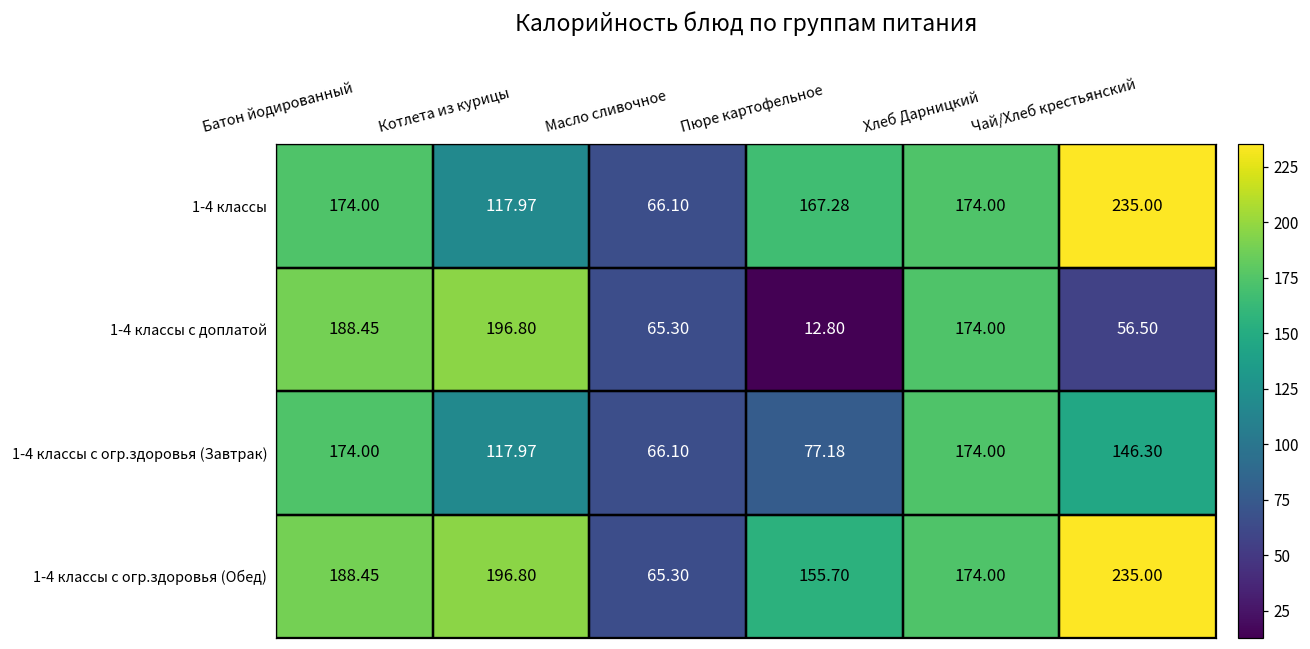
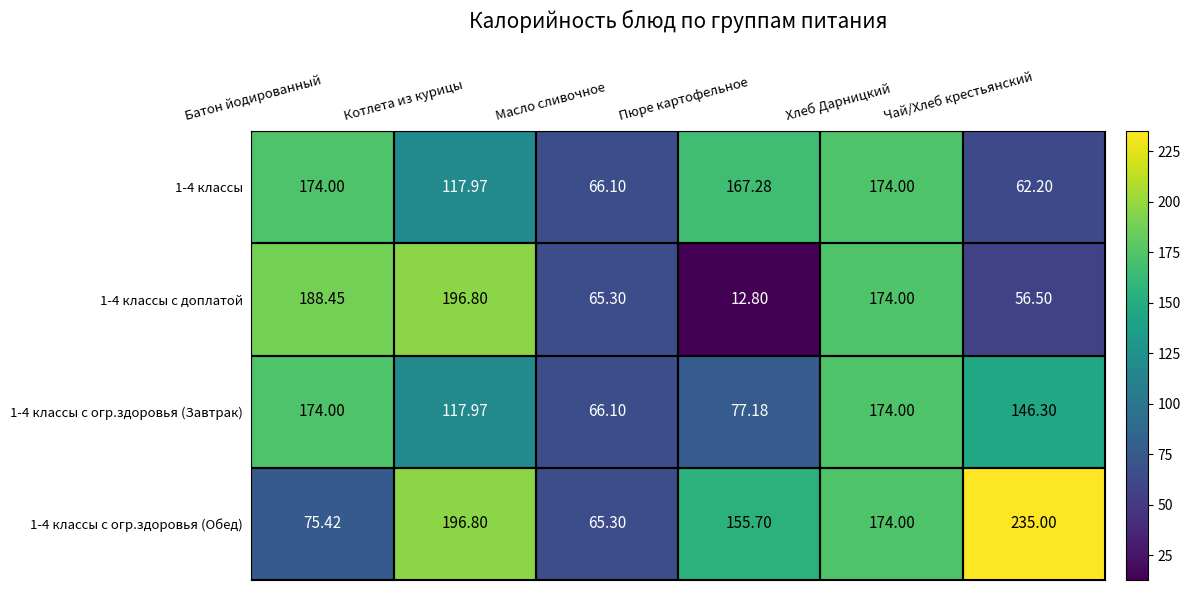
  {
    "1-4 классы": {
      "Батон йодированный": 174.00,
      "Котлета из курицы": 117.97,
      "Масло сливочное": 66.10,
      "Пюре картофельное": 167.28,
      "Хлеб Дарницкий": 174.00,
-     "Чай/Хлеб крестьянский": 235.00
+     "Чай/Хлеб крестьянский": 62.20
    },
    "1-4 классы с доплатой": {
      "Батон йодированный": 188.45,
      "Котлета из курицы": 196.80,
      "Масло сливочное": 65.30,
      "Пюре картофельное": 12.80,
      "Хлеб Дарницкий": 174.00,
      "Чай/Хлеб крестьянский": 56.50
    },
    "1-4 классы с огр.здоровья (Завтрак)": {
      "Батон йодированный": 174.00,
      "Котлета из курицы": 117.97,
      "Масло сливочное": 66.10,
      "Пюре картофельное": 77.18,
      "Хлеб Дарницкий": 174.00,
      "Чай/Хлеб крестьянский": 146.30
    },
    "1-4 классы с огр.здоровья (Обед)": {
-     "Батон йодированный": 188.45,
+     "Батон йодированный": 75.42,
      "Котлета из курицы": 196.80,
      "Масло сливочное": 65.30,
      "Пюре картофельное": 155.70,
      "Хлеб Дарницкий": 174.00,
      "Чай/Хлеб крестьянский": 235.00
    }
  }
